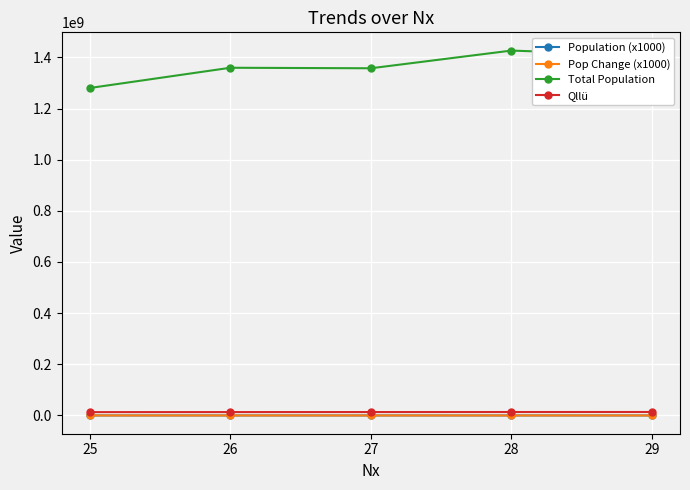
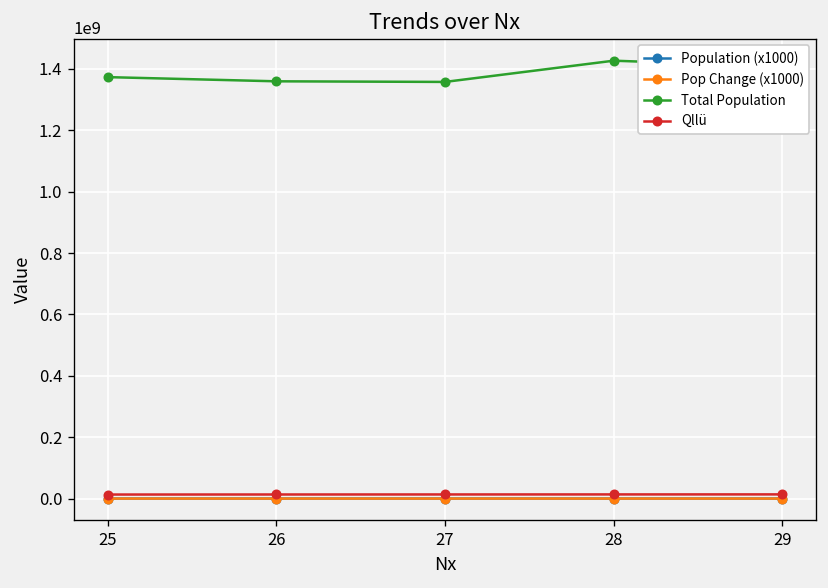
  {
    "Total Population": {
-     "25": 1280000000,
+     "25": 1370000000,
      "26": 1360000000,
      "27": 1360000000,
      "28": 1430000000
    },
    "Qllü": {
      "25": 10000000,
      "26": 10000000,
      "27": 10000000,
      "28": 10000000,
      "29": 10000000
    }
  }
